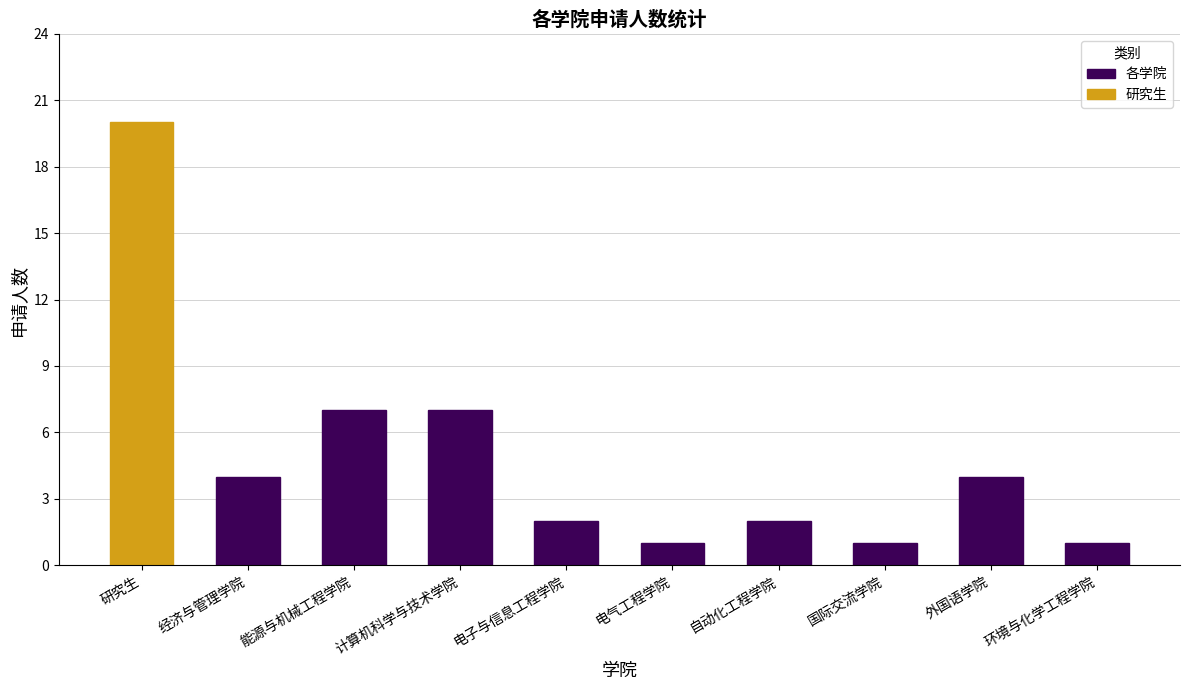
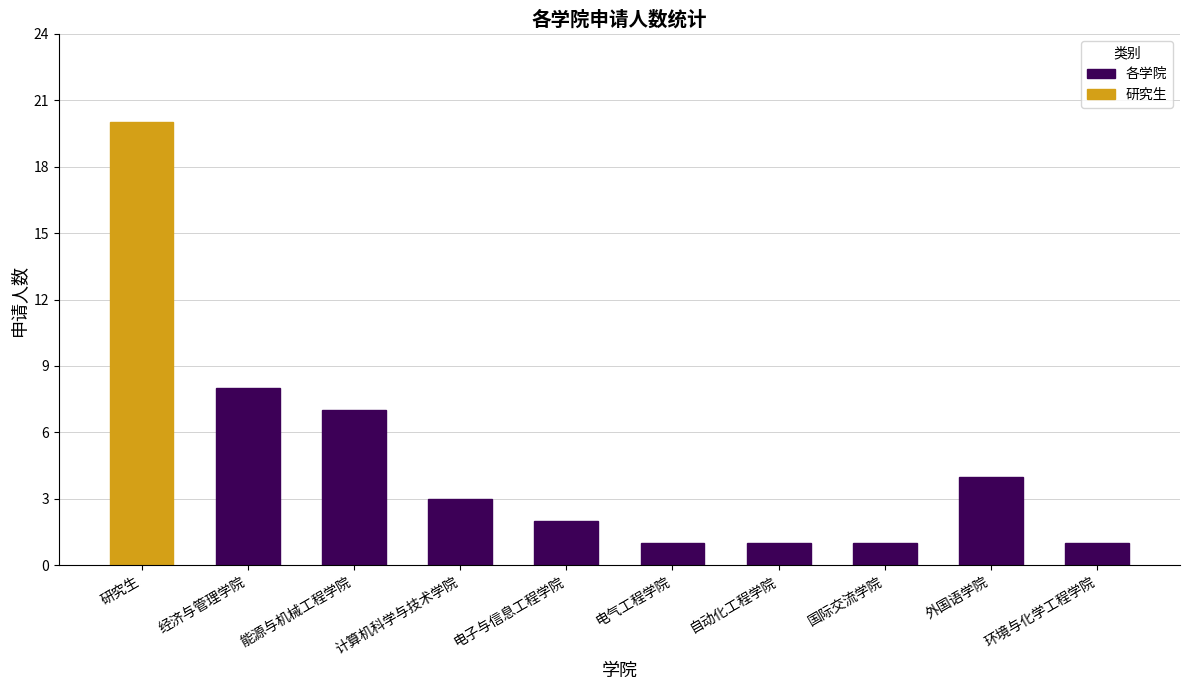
  {
    "各学院": {
-     "经济与管理学院": 4,
+     "经济与管理学院": 8,
      "能源与机械工程学院": 7,
-     "计算机科学与技术学院": 7,
+     "计算机科学与技术学院": 3,
      "电子与信息工程学院": 2,
      "电气工程学院": 1,
-     "自动化工程学院": 2,
+     "自动化工程学院": 1,
      "国际交流学院": 1,
      "外国语学院": 4,
      "环境与化学工程学院": 1
    },
    "研究生": {
      "研究生": 20
    }
  }
